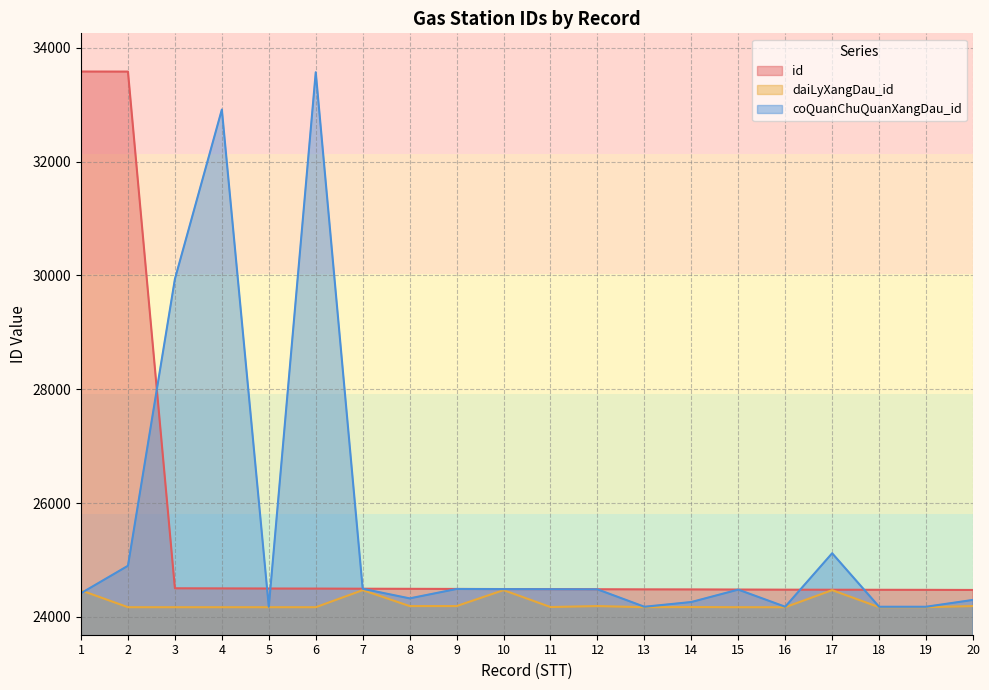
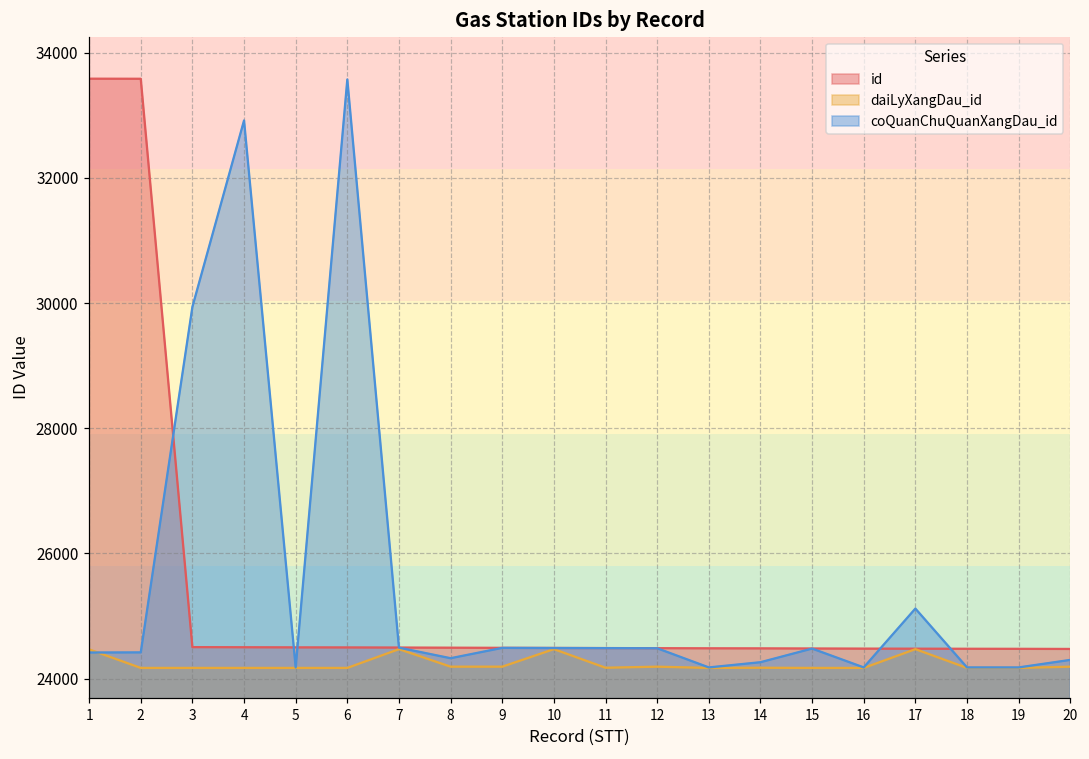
  {
    "coQuanChuQuanXangDau_id": {
      "1": 24400,
-     "2": 24900,
+     "2": 24400,
      "3": 29900,
      "4": 32900,
      "6": 33600,
      "8": 24300,
      "14": 24300,
      "17": 25100,
      "20": 24300
    }
  }
